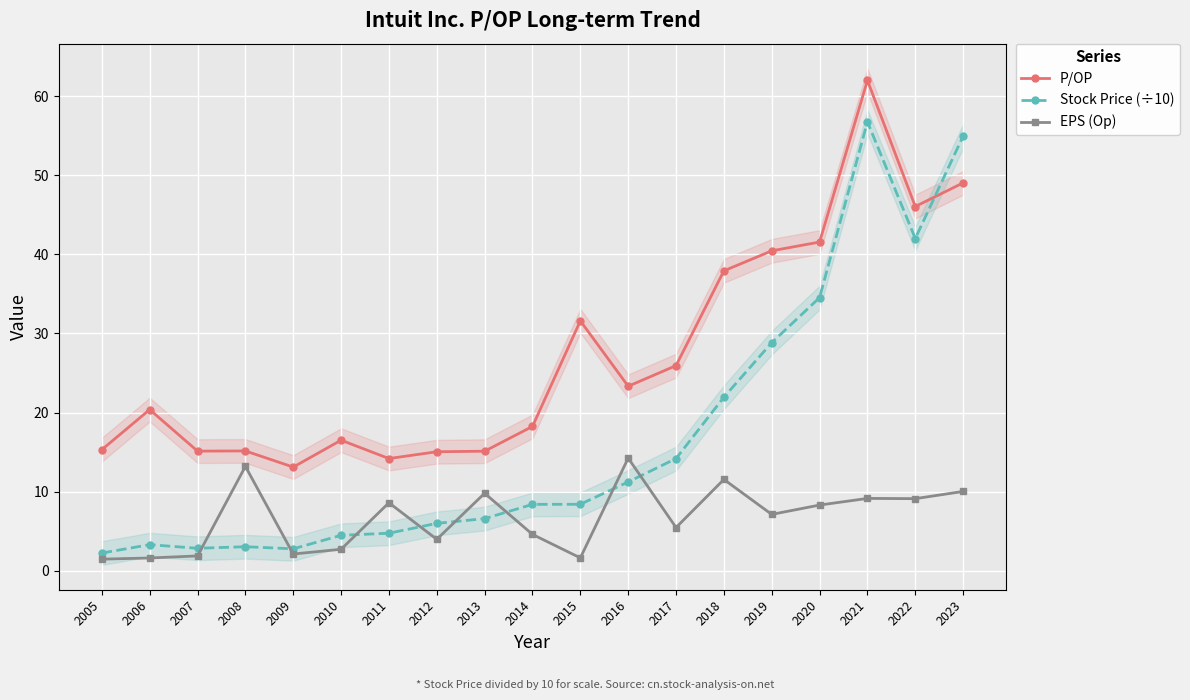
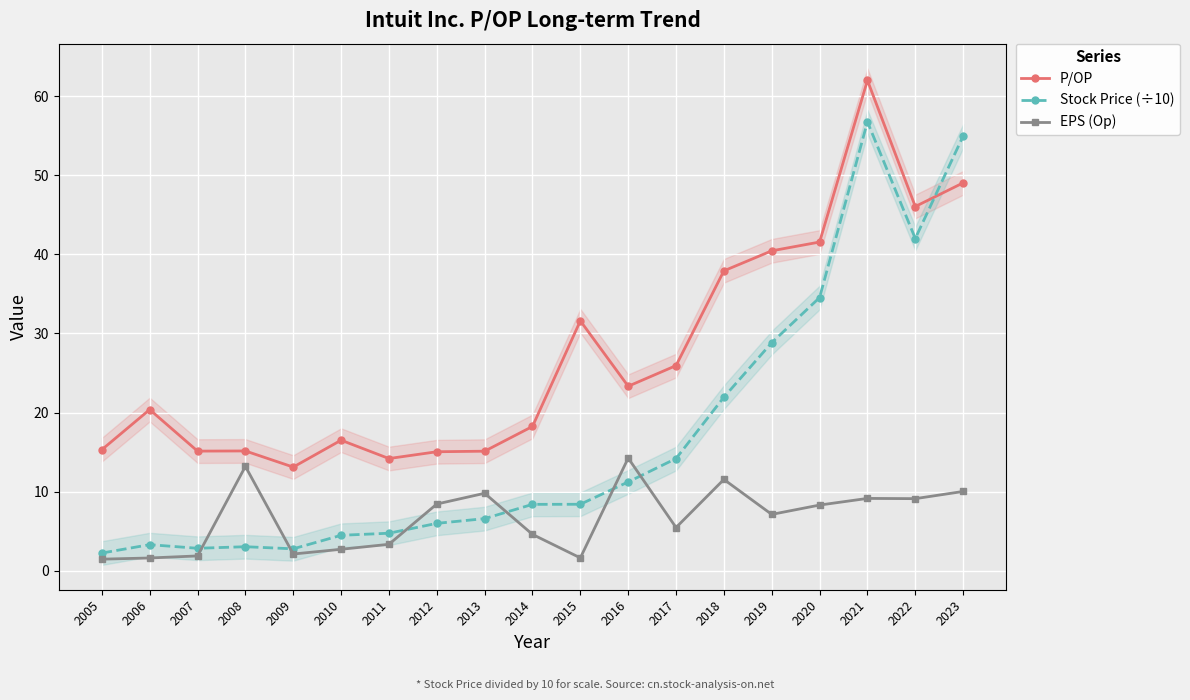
  {
    "EPS (Op)": {
      "2005": 1,
      "2006": 2,
      "2007": 2,
      "2008": 13,
      "2009": 2,
      "2010": 3,
-     "2011": 9,
-     "2012": 4,
+     "2011": 3,
+     "2012": 8,
      "2013": 10,
      "2014": 5,
      "2015": 2,
      "2016": 14,
      "2017": 5,
      "2018": 12,
      "2019": 7,
      "2020": 8,
      "2021": 9,
      "2022": 9,
      "2023": 10
    }
  }
